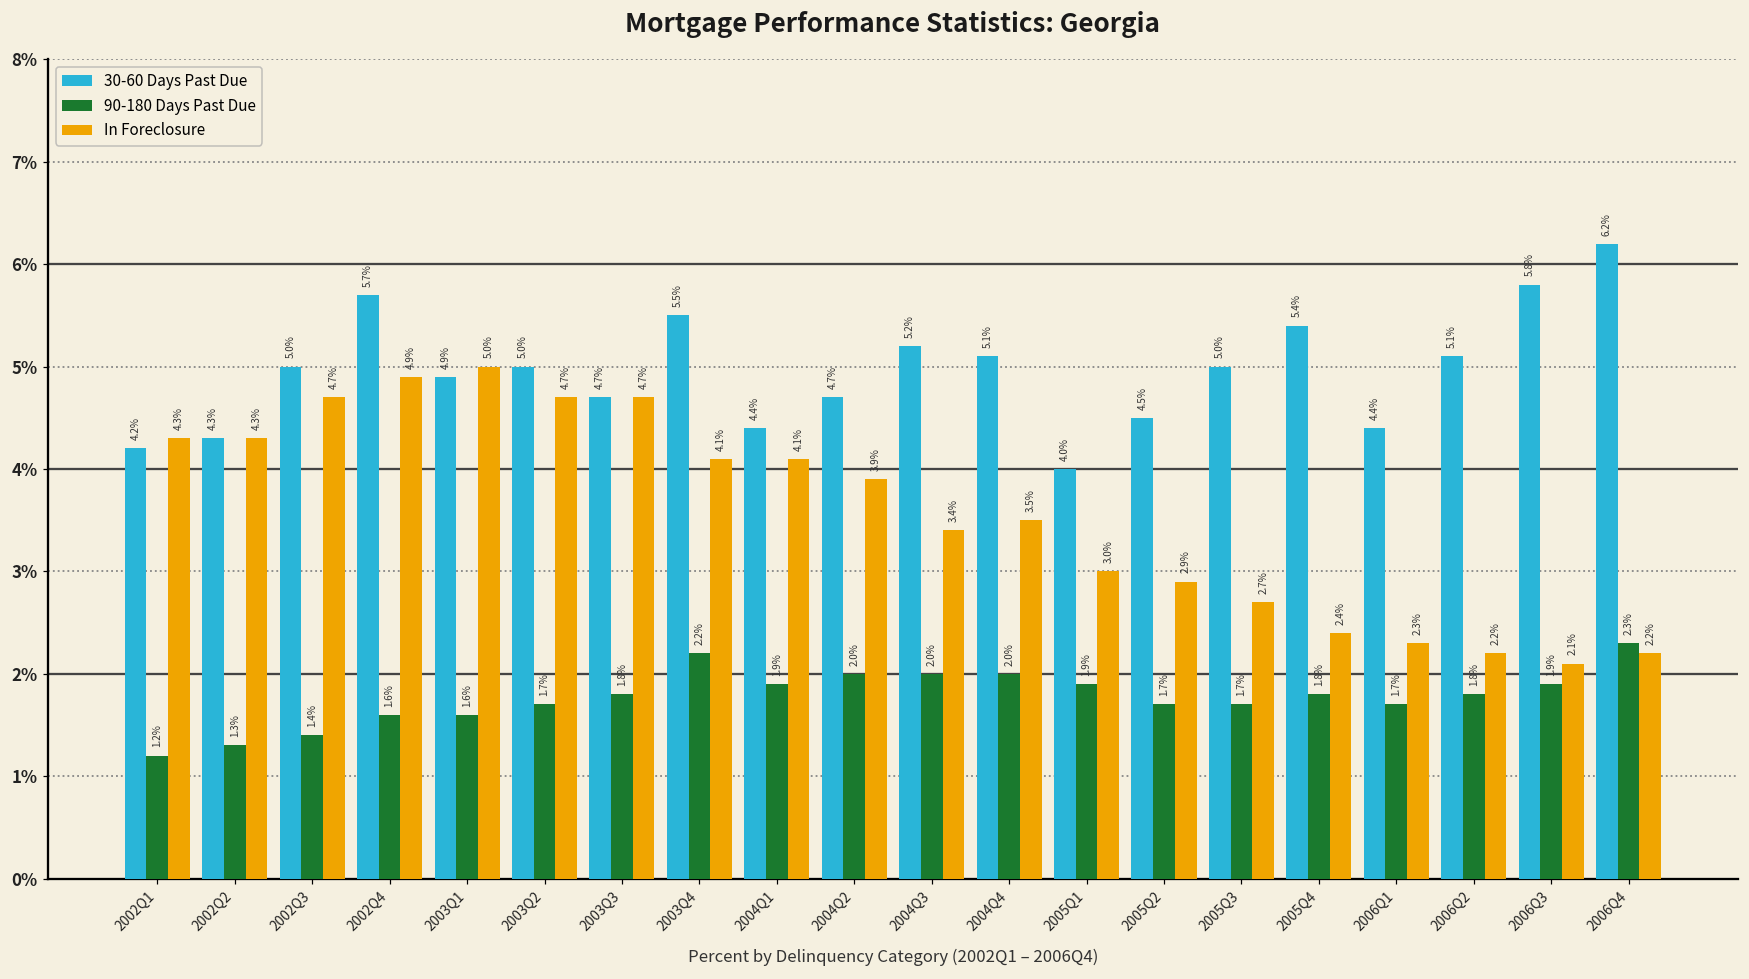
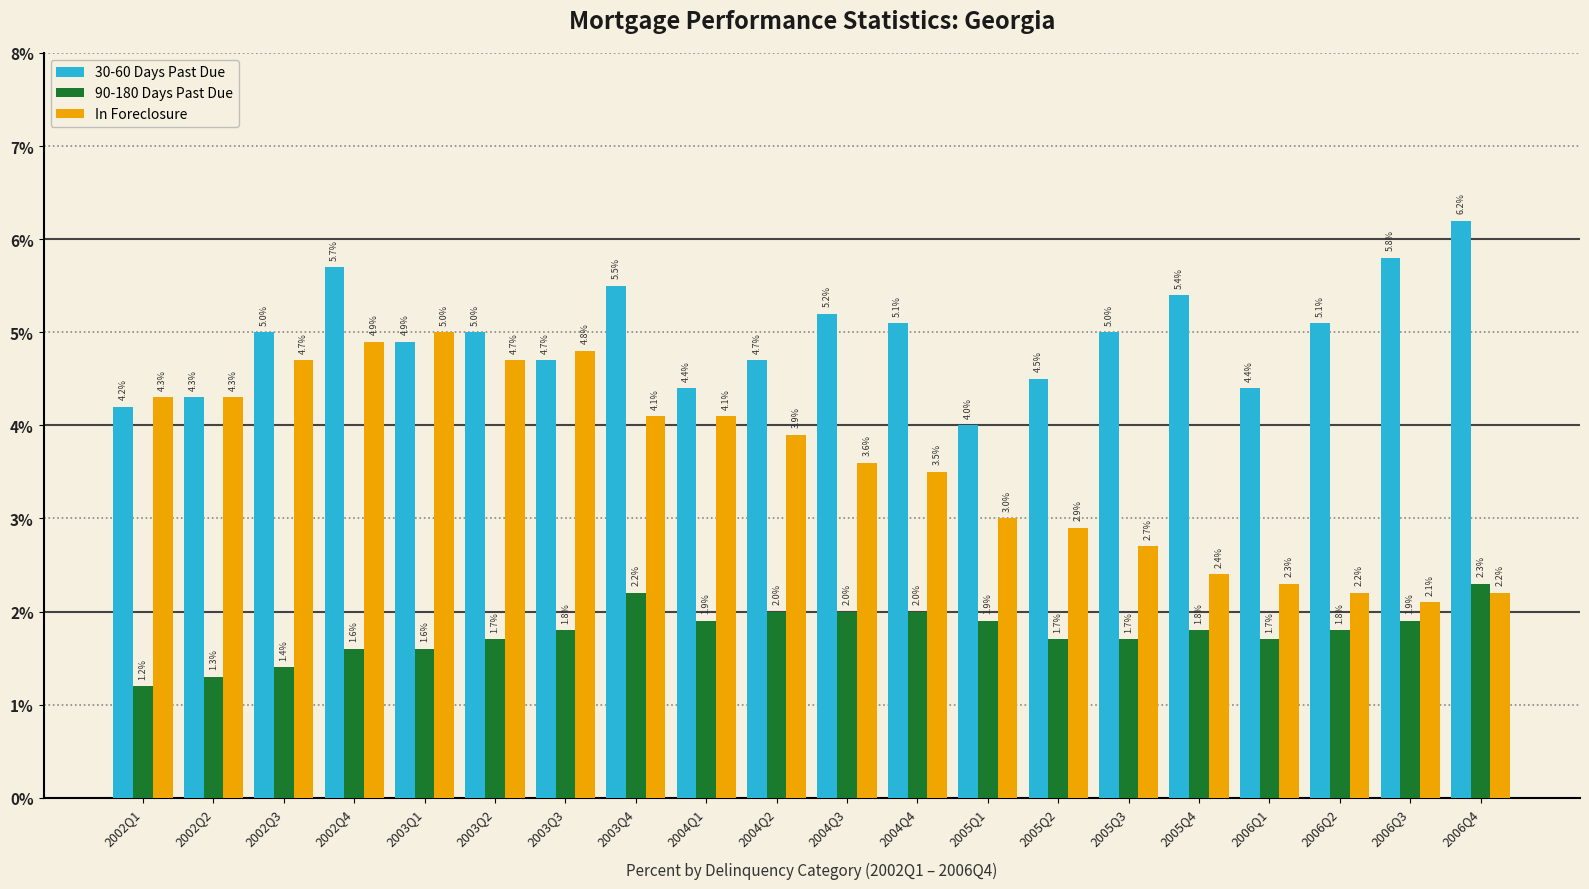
  {
    "30-60 Days Past Due": {
      "2002Q1": "4.2%",
      "2002Q2": "4.3%",
      "2002Q3": "5.0%",
      "2002Q4": "5.7%",
      "2003Q1": "4.9%",
      "2003Q2": "5.0%",
      "2003Q3": "4.7%",
      "2003Q4": "5.5%",
      "2004Q1": "4.4%",
      "2004Q2": "4.7%",
      "2004Q3": "5.2%",
      "2004Q4": "5.1%",
      "2005Q1": "4.0%",
      "2005Q2": "4.5%",
      "2005Q3": "5.0%",
      "2005Q4": "5.4%",
      "2006Q1": "4.4%",
      "2006Q2": "5.1%",
      "2006Q3": "5.8%",
      "2006Q4": "6.2%"
    },
    "90-180 Days Past Due": {
      "2002Q1": "1.2%",
      "2002Q2": "1.3%",
      "2002Q3": "1.4%",
      "2002Q4": "1.6%",
      "2003Q1": "1.6%",
      "2003Q2": "1.7%",
      "2003Q3": "1.8%",
      "2003Q4": "2.2%",
      "2004Q1": "1.9%",
      "2004Q2": "2.0%",
      "2004Q3": "2.0%",
      "2004Q4": "2.0%",
      "2005Q1": "1.9%",
      "2005Q2": "1.7%",
      "2005Q3": "1.7%",
      "2005Q4": "1.8%",
      "2006Q1": "1.7%",
      "2006Q2": "1.8%",
      "2006Q3": "1.9%",
      "2006Q4": "2.3%"
    },
    "In Foreclosure": {
      "2002Q1": "4.3%",
      "2002Q2": "4.3%",
      "2002Q3": "4.7%",
      "2002Q4": "4.9%",
      "2003Q1": "5.0%",
      "2003Q2": "4.7%",
-     "2003Q3": "4.7%",
+     "2003Q3": "4.8%",
      "2003Q4": "4.1%",
      "2004Q1": "4.1%",
      "2004Q2": "3.9%",
-     "2004Q3": "3.4%",
+     "2004Q3": "3.6%",
      "2004Q4": "3.5%",
      "2005Q1": "3.0%",
      "2005Q2": "2.9%",
      "2005Q3": "2.7%",
      "2005Q4": "2.4%",
      "2006Q1": "2.3%",
      "2006Q2": "2.2%",
      "2006Q3": "2.1%",
      "2006Q4": "2.2%"
    }
  }
